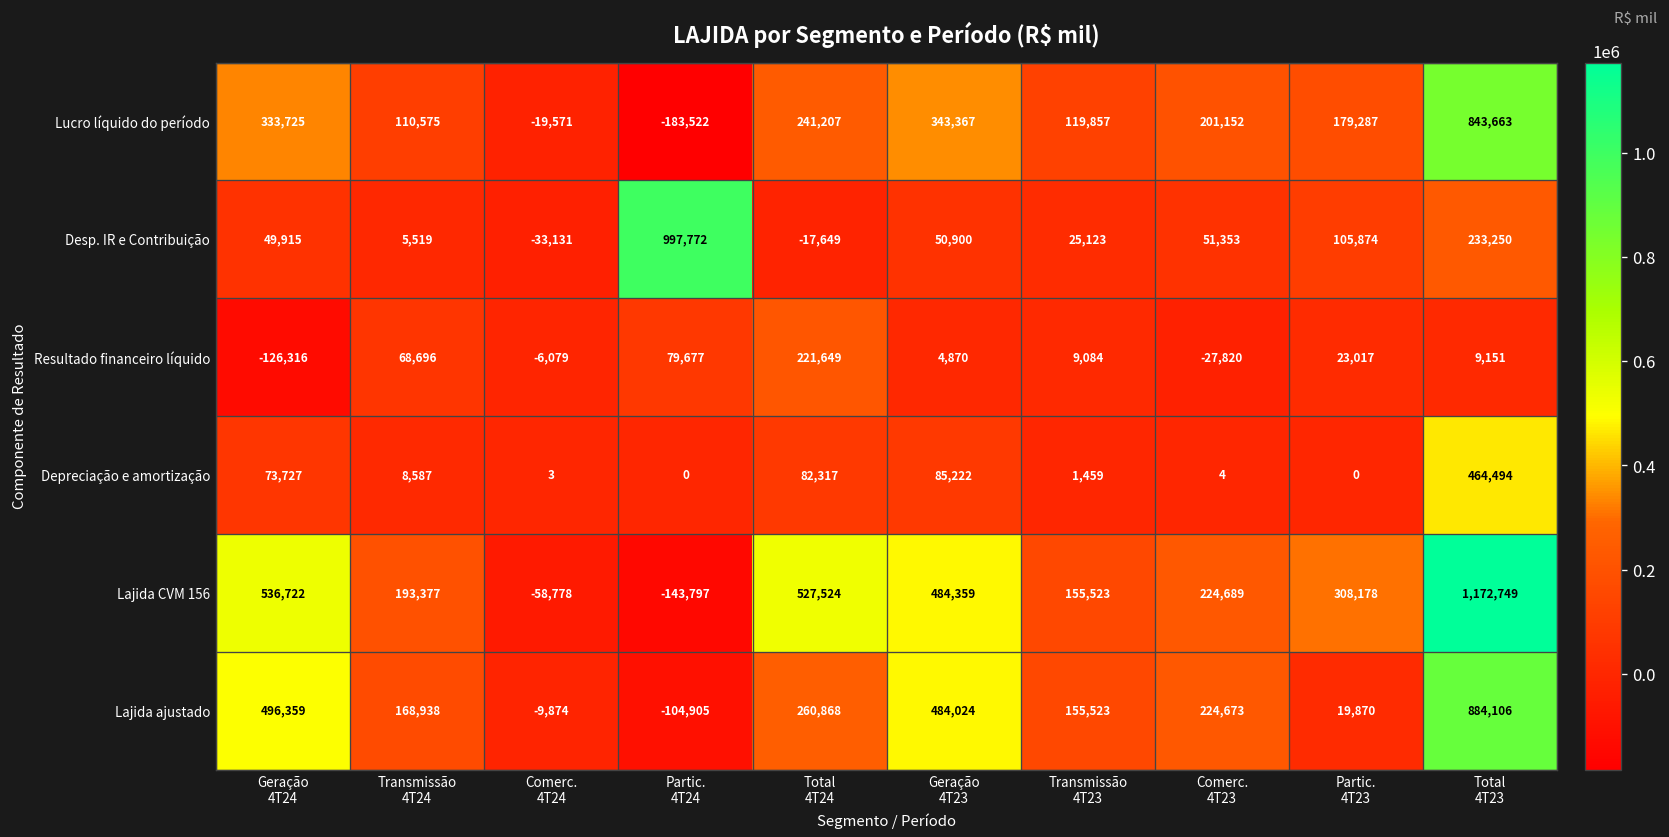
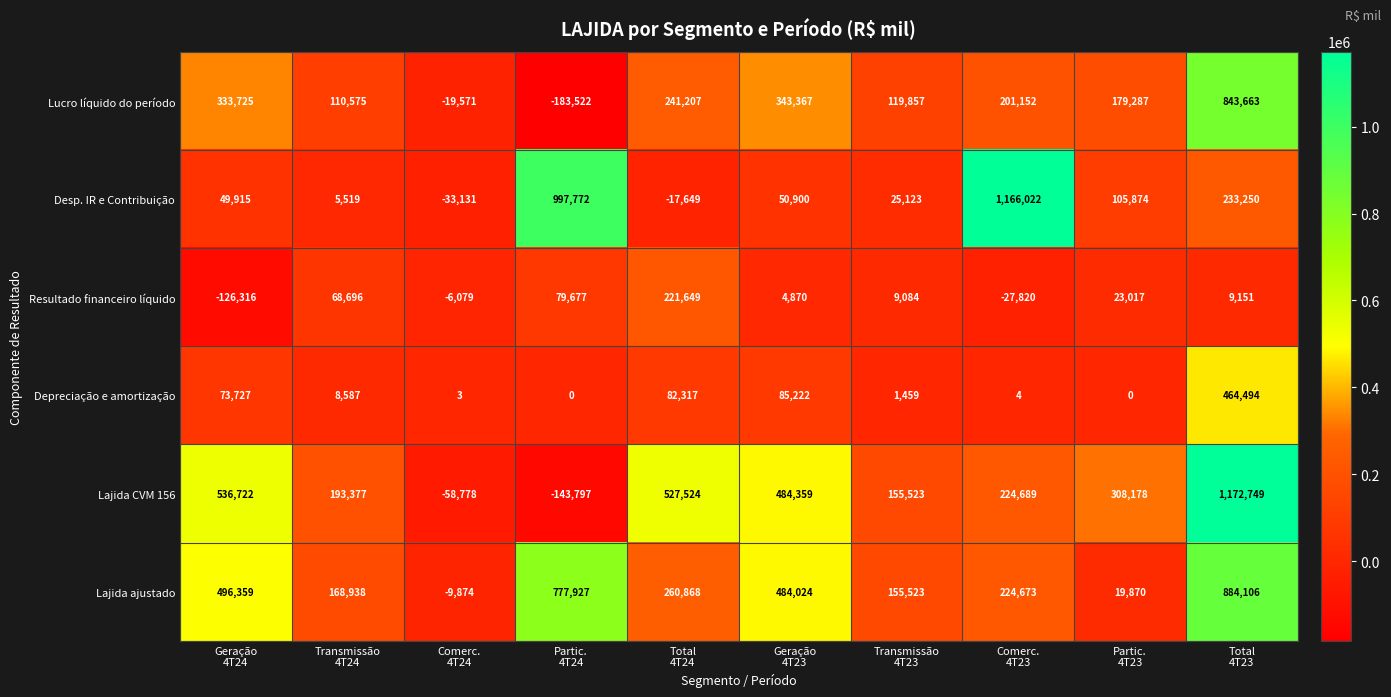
  {
    "Lucro líquido do período": {
      "Geração 4T24": "333,725",
      "Transmissão 4T24": "110,575",
      "Comerc. 4T24": "-19,571",
      "Partic. 4T24": "-183,522",
      "Total 4T24": "241,207",
      "Geração 4T23": "343,367",
      "Transmissão 4T23": "119,857",
      "Comerc. 4T23": "201,152",
      "Partic. 4T23": "179,287",
      "Total 4T23": "843,663"
    },
    "Desp. IR e Contribuição": {
      "Geração 4T24": "49,915",
      "Transmissão 4T24": "5,519",
      "Comerc. 4T24": "-33,131",
      "Partic. 4T24": "997,772",
      "Total 4T24": "-17,649",
      "Geração 4T23": "50,900",
      "Transmissão 4T23": "25,123",
-     "Comerc. 4T23": "51,353",
+     "Comerc. 4T23": "1,166,022",
      "Partic. 4T23": "105,874",
      "Total 4T23": "233,250"
    },
    "Resultado financeiro líquido": {
      "Geração 4T24": "-126,316",
      "Transmissão 4T24": "68,696",
      "Comerc. 4T24": "-6,079",
      "Partic. 4T24": "79,677",
      "Total 4T24": "221,649",
      "Geração 4T23": "4,870",
      "Transmissão 4T23": "9,084",
      "Comerc. 4T23": "-27,820",
      "Partic. 4T23": "23,017",
      "Total 4T23": "9,151"
    },
    "Depreciação e amortização": {
      "Geração 4T24": "73,727",
      "Transmissão 4T24": "8,587",
      "Comerc. 4T24": "3",
      "Partic. 4T24": "0",
      "Total 4T24": "82,317",
      "Geração 4T23": "85,222",
      "Transmissão 4T23": "1,459",
      "Comerc. 4T23": "4",
      "Partic. 4T23": "0",
      "Total 4T23": "464,494"
    },
    "Lajida CVM 156": {
      "Geração 4T24": "536,722",
      "Transmissão 4T24": "193,377",
      "Comerc. 4T24": "-58,778",
      "Partic. 4T24": "-143,797",
      "Total 4T24": "527,524",
      "Geração 4T23": "484,359",
      "Transmissão 4T23": "155,523",
      "Comerc. 4T23": "224,689",
      "Partic. 4T23": "308,178",
      "Total 4T23": "1,172,749"
    },
    "Lajida ajustado": {
      "Geração 4T24": "496,359",
      "Transmissão 4T24": "168,938",
      "Comerc. 4T24": "-9,874",
-     "Partic. 4T24": "-104,905",
+     "Partic. 4T24": "777,927",
      "Total 4T24": "260,868",
      "Geração 4T23": "484,024",
      "Transmissão 4T23": "155,523",
      "Comerc. 4T23": "224,673",
      "Partic. 4T23": "19,870",
      "Total 4T23": "884,106"
    }
  }
